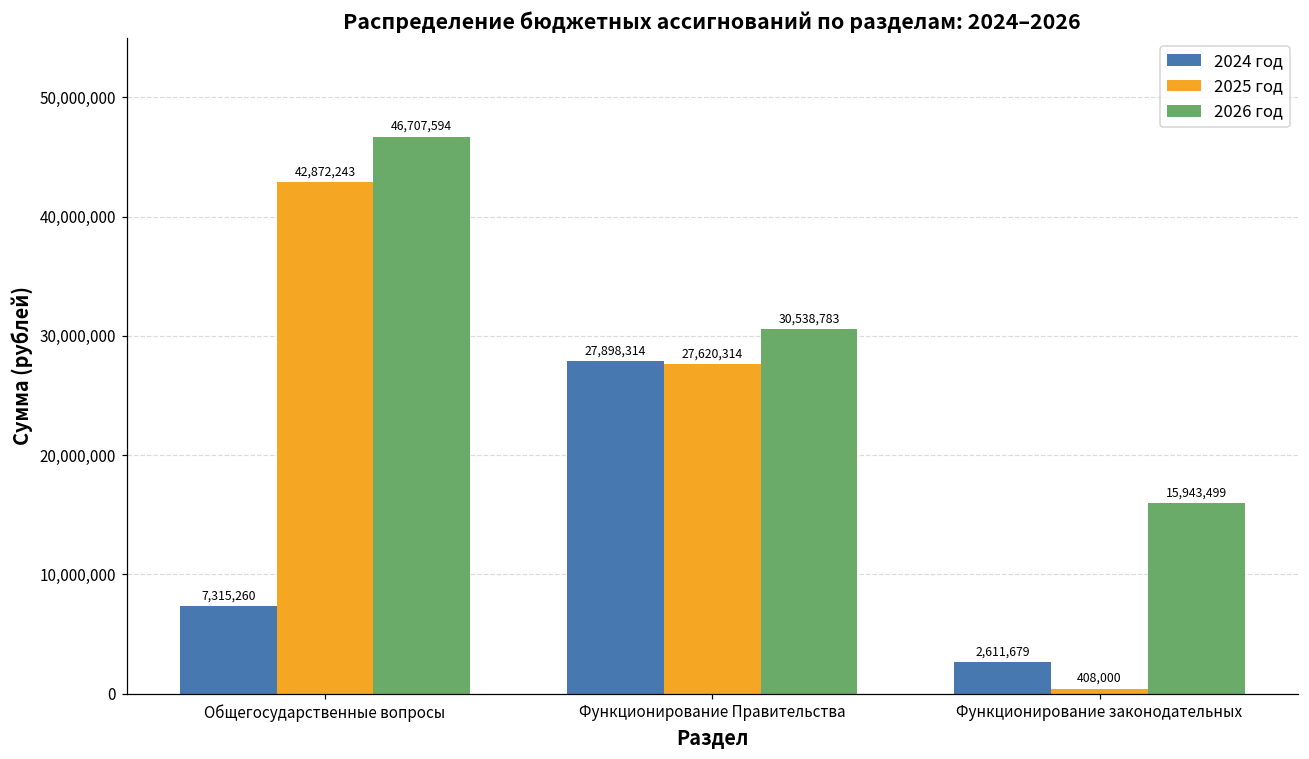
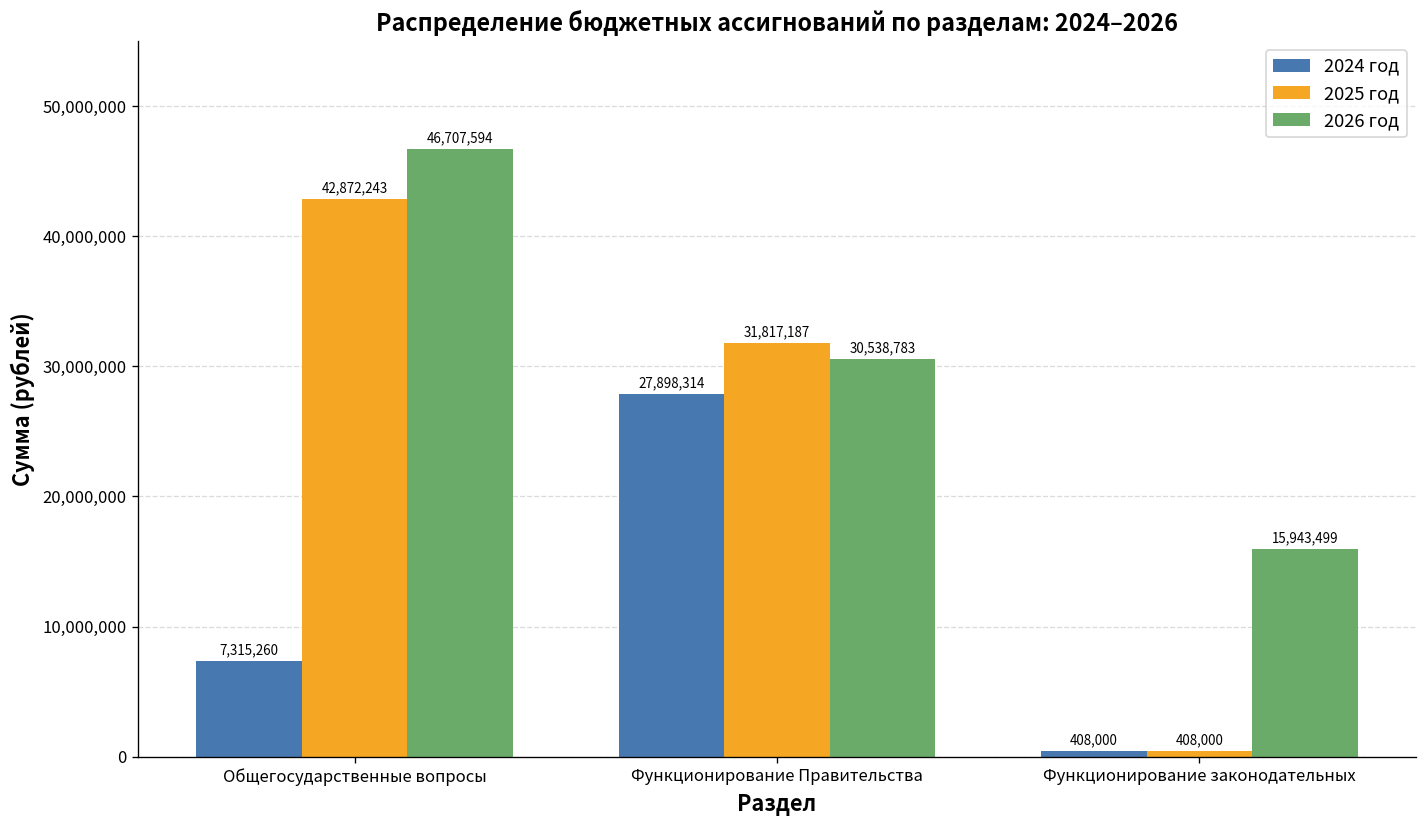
  {
    "2024 год": {
      "Общегосударственные вопросы": "7,315,260",
      "Функционирование Правительства": "27,898,314",
-     "Функционирование законодательных": "2,611,679"
+     "Функционирование законодательных": "408,000"
    },
    "2025 год": {
      "Общегосударственные вопросы": "42,872,243",
-     "Функционирование Правительства": "27,620,314",
+     "Функционирование Правительства": "31,817,187",
      "Функционирование законодательных": "408,000"
    },
    "2026 год": {
      "Функционирование Правительства": "30,538,783",
      "Функционирование законодательных": "15,943,499"
    }
  }
